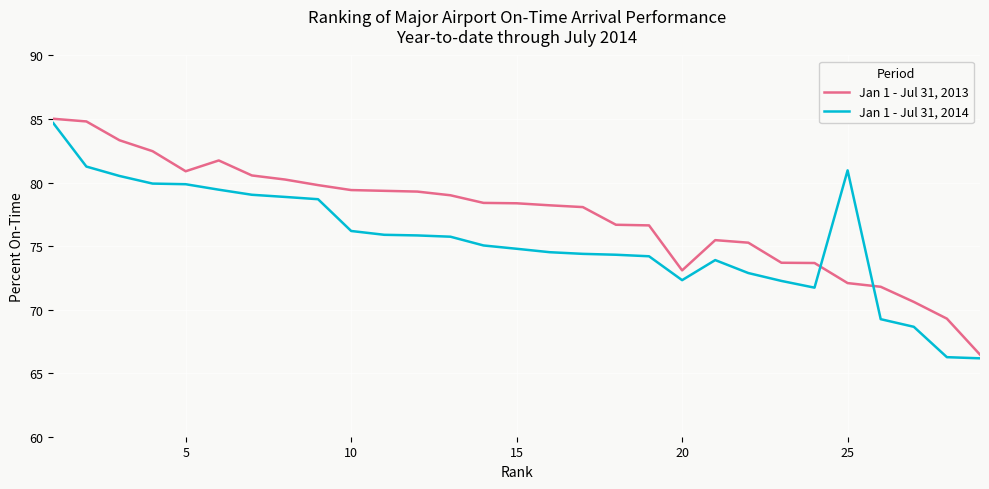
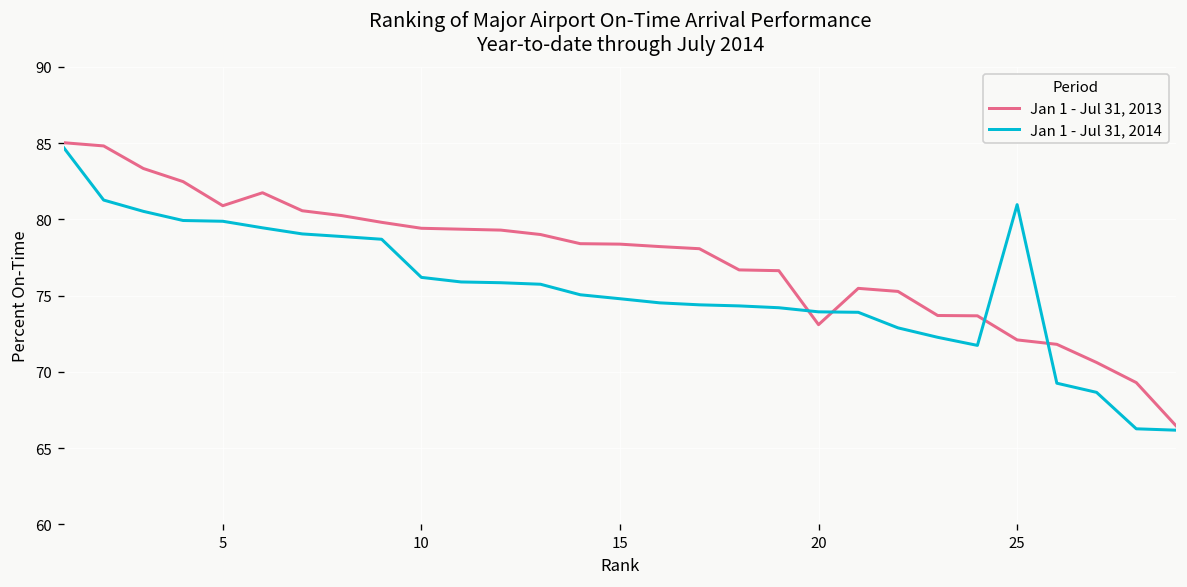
  {
    "Jan 1 - Jul 31, 2013": {
      "5": 80.9,
      "10": 79.4,
      "15": 78.4,
      "20": 73.1,
      "25": 72.1
    },
    "Jan 1 - Jul 31, 2014": {
      "5": 79.9,
      "10": 76.2,
      "15": 74.8,
-     "20": 72.3,
+     "20": 73.9,
      "25": 81.0
    }
  }
